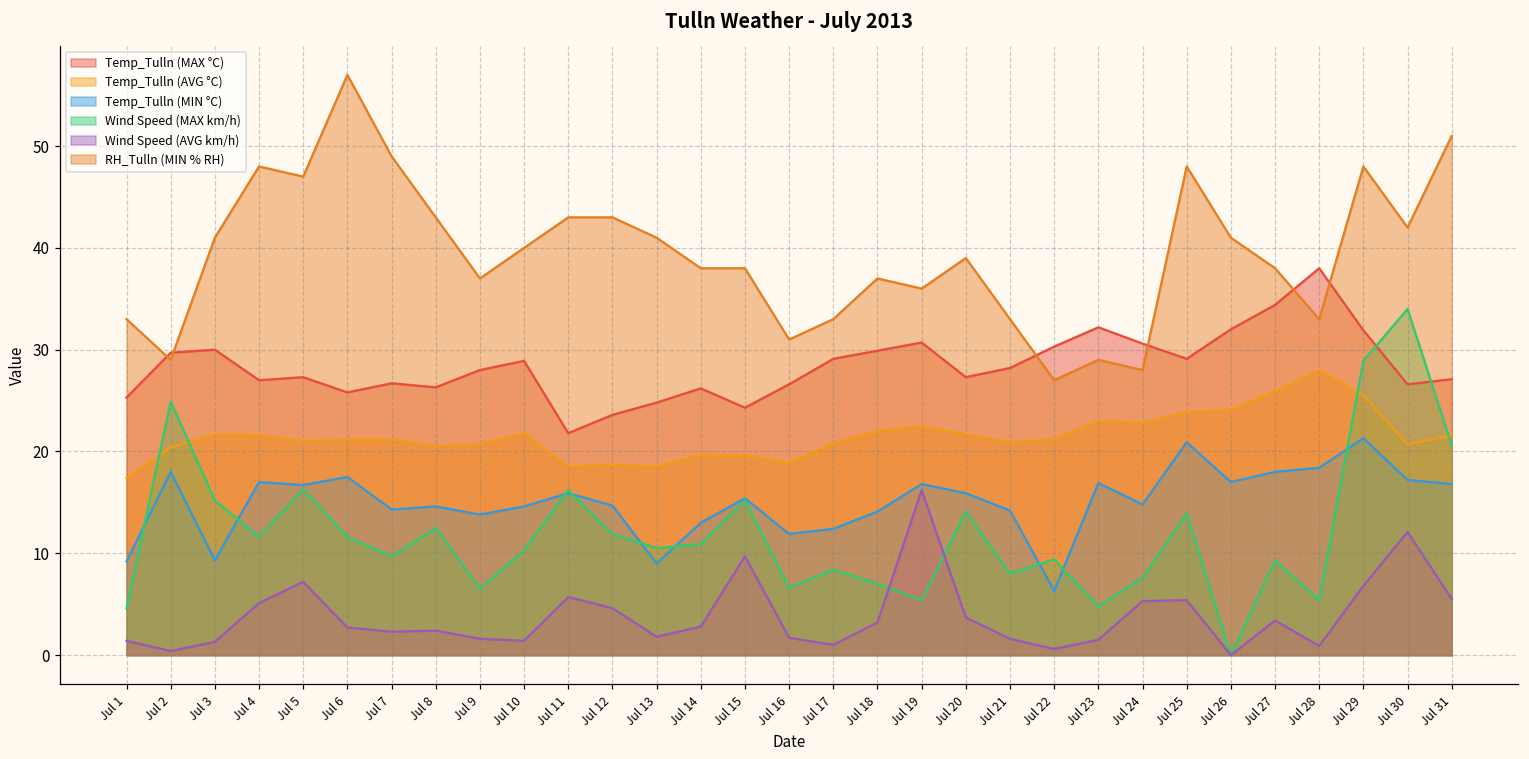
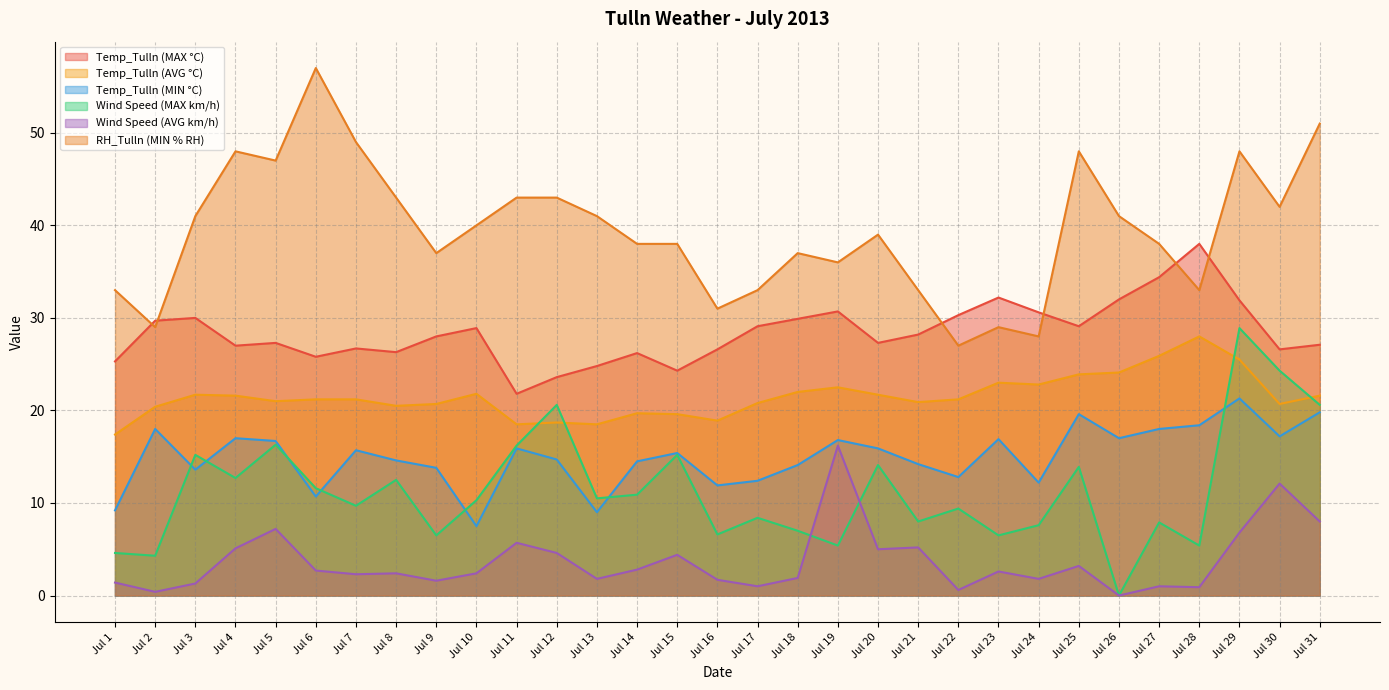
  {
    "Temp_Tulln (MIN °C)": {
      "Jul 1": 9,
      "Jul 2": 18,
-     "Jul 3": 9,
+     "Jul 3": 14,
      "Jul 4": 17,
      "Jul 5": 17,
-     "Jul 6": 18,
-     "Jul 7": 14,
+     "Jul 6": 11,
+     "Jul 7": 16,
      "Jul 8": 15,
      "Jul 9": 14,
-     "Jul 10": 15,
+     "Jul 10": 8,
      "Jul 11": 16,
      "Jul 12": 15,
      "Jul 13": 9,
-     "Jul 14": 13,
+     "Jul 14": 15,
      "Jul 16": 12,
      "Jul 17": 12,
      "Jul 18": 14,
      "Jul 19": 17,
      "Jul 20": 16,
      "Jul 21": 14,
-     "Jul 22": 6,
+     "Jul 22": 13,
      "Jul 23": 17,
-     "Jul 24": 15,
-     "Jul 25": 21,
+     "Jul 24": 12,
+     "Jul 25": 20,
      "Jul 26": 17,
      "Jul 27": 18,
      "Jul 28": 18,
      "Jul 29": 21,
      "Jul 30": 17,
-     "Jul 31": 17
+     "Jul 31": 20
    },
    "Wind Speed (MAX km/h)": {
      "Jul 1": 5,
-     "Jul 2": 25,
+     "Jul 2": 4,
      "Jul 3": 15,
-     "Jul 4": 12,
+     "Jul 4": 13,
      "Jul 5": 16,
      "Jul 6": 12,
      "Jul 7": 10,
      "Jul 8": 13,
      "Jul 9": 7,
      "Jul 10": 10,
      "Jul 11": 16,
-     "Jul 12": 12,
+     "Jul 12": 21,
      "Jul 13": 11,
      "Jul 14": 11,
      "Jul 16": 7,
      "Jul 17": 8,
      "Jul 18": 7,
      "Jul 19": 5,
      "Jul 20": 14,
      "Jul 21": 8,
      "Jul 22": 9,
-     "Jul 23": 5,
+     "Jul 23": 7,
      "Jul 24": 8,
      "Jul 25": 14,
-     "Jul 27": 9,
+     "Jul 27": 8,
      "Jul 28": 5,
      "Jul 29": 29,
-     "Jul 30": 34,
+     "Jul 30": 24,
      "Jul 31": 21
    },
    "Wind Speed (AVG km/h)": {
      "Jul 1": 1,
      "Jul 2": 0,
      "Jul 3": 1,
      "Jul 4": 5,
      "Jul 5": 7,
      "Jul 6": 3,
      "Jul 7": 2,
      "Jul 8": 2,
      "Jul 9": 2,
-     "Jul 10": 1,
+     "Jul 10": 2,
      "Jul 11": 6,
      "Jul 12": 5,
      "Jul 13": 2,
      "Jul 14": 3,
-     "Jul 15": 10,
+     "Jul 15": 4,
      "Jul 16": 2,
      "Jul 17": 1,
-     "Jul 18": 3,
+     "Jul 18": 2,
      "Jul 19": 16,
-     "Jul 20": 4,
-     "Jul 21": 2,
+     "Jul 20": 5,
+     "Jul 21": 5,
      "Jul 22": 1,
-     "Jul 23": 2,
-     "Jul 24": 5,
-     "Jul 25": 5,
-     "Jul 27": 3,
+     "Jul 23": 3,
+     "Jul 24": 2,
+     "Jul 25": 3,
+     "Jul 27": 1,
      "Jul 28": 1,
      "Jul 29": 7,
      "Jul 30": 12,
-     "Jul 31": 6
+     "Jul 31": 8
    }
  }
